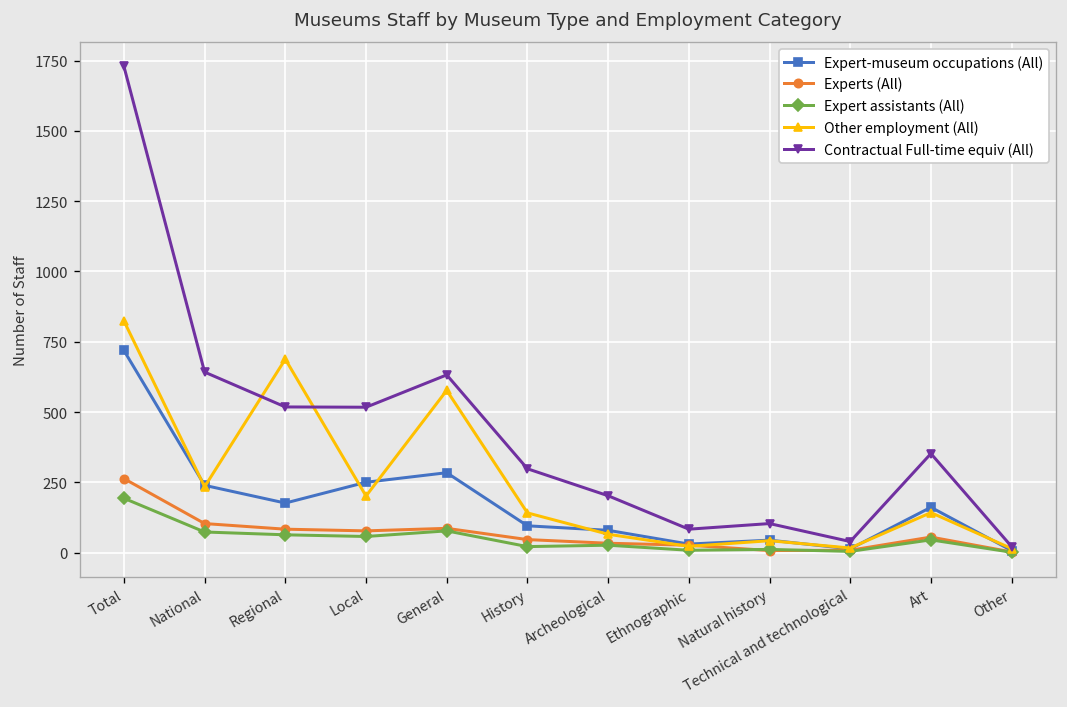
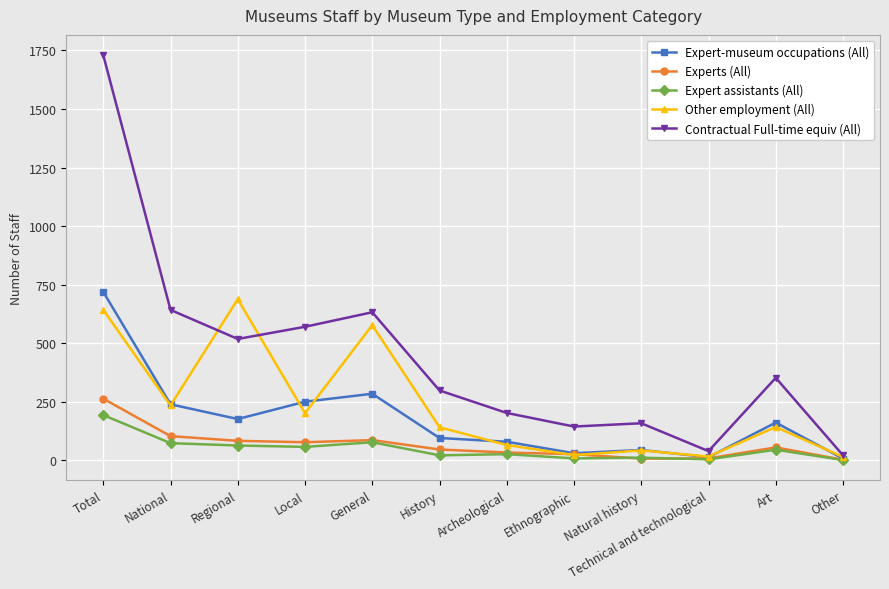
  {
    "Expert-museum occupations (All)": {
      "Total": 720,
      "Regional": 180,
      "Local": 250,
      "General": 280,
      "History": 100,
      "Archeological": 80,
      "Art": 160
    },
    "Experts (All)": {
      "Total": 260,
      "National": 100,
      "Regional": 80,
      "Local": 80,
      "History": 50
    },
    "Expert assistants (All)": {
      "Total": 190,
      "National": 70,
      "Regional": 60,
      "Local": 60,
      "History": 20,
      "Ethnographic": 10
    },
    "Other employment (All)": {
-     "Total": 820,
+     "Total": 640,
      "Regional": 690,
      "Local": 200,
      "General": 580,
      "History": 140,
      "Archeological": 70,
      "Art": 140
    },
    "Contractual Full-time equiv (All)": {
      "Total": 1730,
      "National": 640,
      "Regional": 520,
-     "Local": 520,
+     "Local": 570,
      "General": 630,
      "History": 300,
      "Archeological": 200,
-     "Ethnographic": 80,
-     "Natural history": 100,
+     "Ethnographic": 140,
+     "Natural history": 160,
      "Technical and technological": 40,
      "Art": 350
    }
  }
